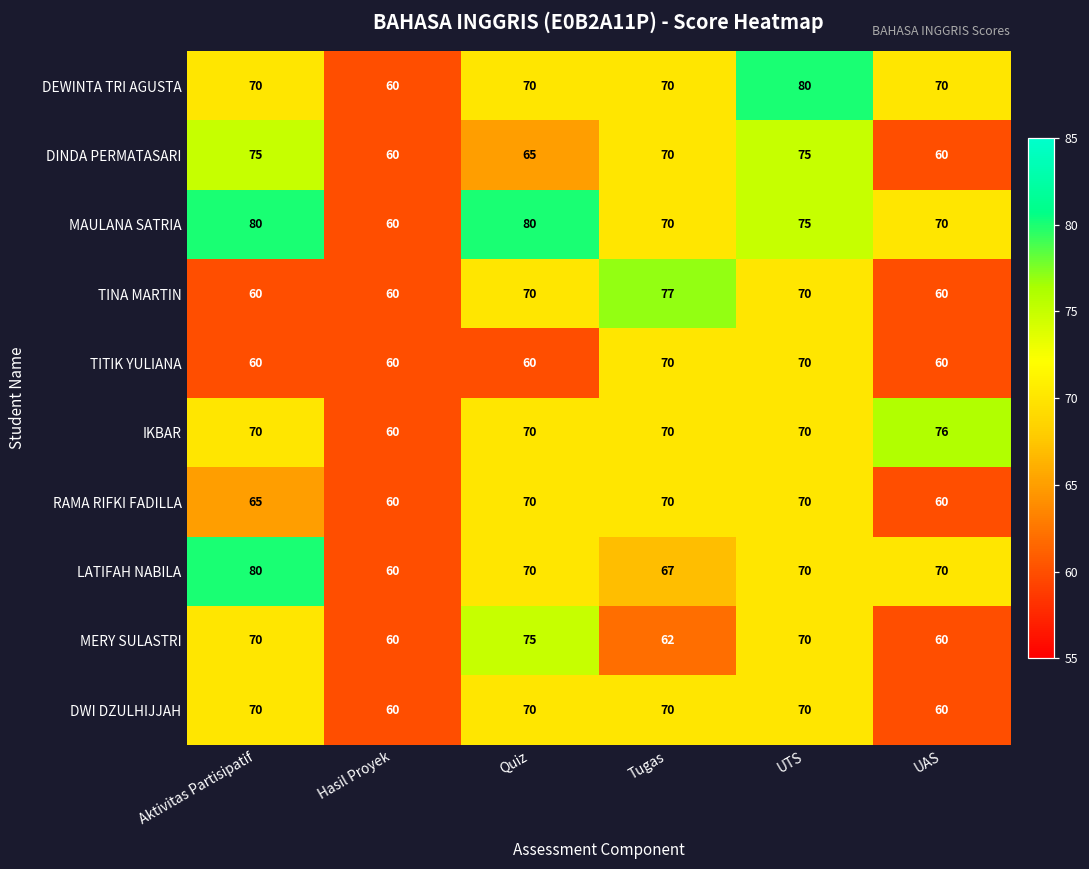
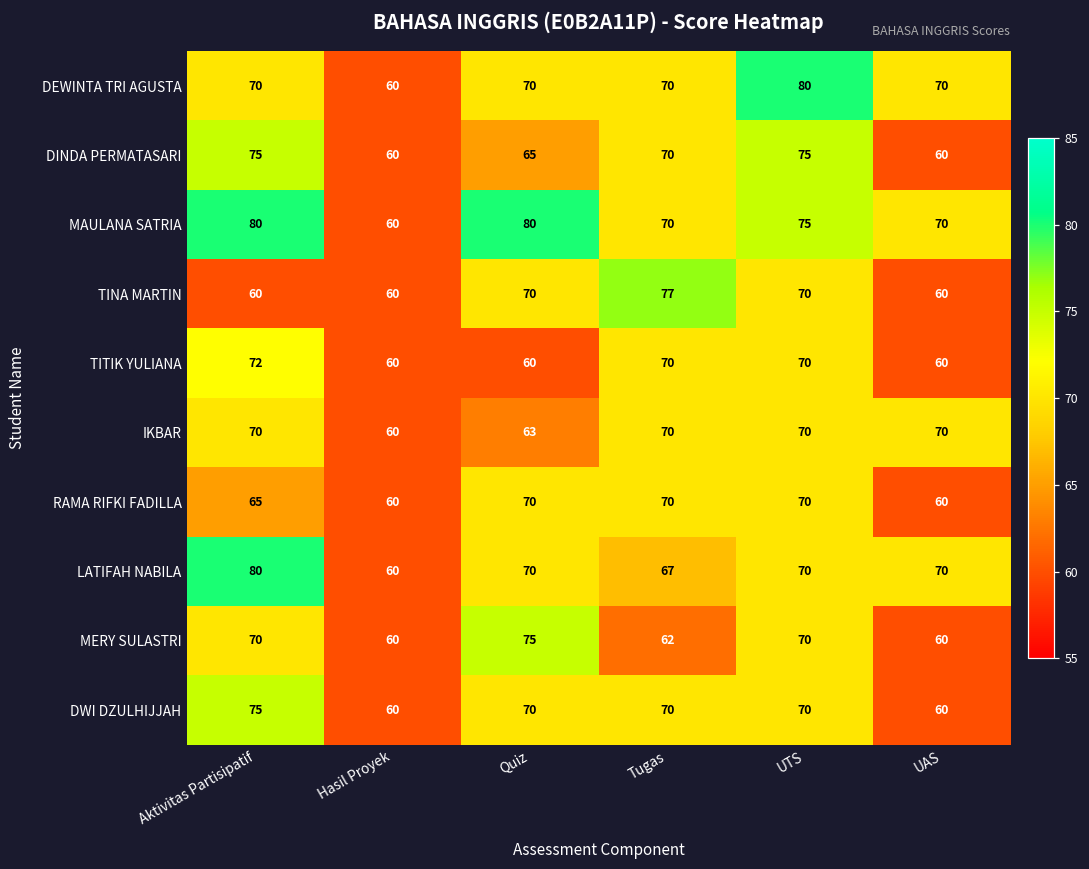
  {
    "DEWINTA TRI AGUSTA": {
      "Aktivitas Partisipatif": 70,
      "Hasil Proyek": 60,
      "Quiz": 70,
      "Tugas": 70,
      "UTS": 80,
      "UAS": 70
    },
    "DINDA PERMATASARI": {
      "Aktivitas Partisipatif": 75,
      "Hasil Proyek": 60,
      "Quiz": 65,
      "Tugas": 70,
      "UTS": 75,
      "UAS": 60
    },
    "MAULANA SATRIA": {
      "Aktivitas Partisipatif": 80,
      "Hasil Proyek": 60,
      "Quiz": 80,
      "Tugas": 70,
      "UTS": 75,
      "UAS": 70
    },
    "TINA MARTIN": {
      "Aktivitas Partisipatif": 60,
      "Hasil Proyek": 60,
      "Quiz": 70,
      "Tugas": 77,
      "UTS": 70,
      "UAS": 60
    },
    "TITIK YULIANA": {
-     "Aktivitas Partisipatif": 60,
+     "Aktivitas Partisipatif": 72,
      "Hasil Proyek": 60,
      "Quiz": 60,
      "Tugas": 70,
      "UTS": 70,
      "UAS": 60
    },
    "IKBAR": {
      "Aktivitas Partisipatif": 70,
      "Hasil Proyek": 60,
-     "Quiz": 70,
+     "Quiz": 63,
      "Tugas": 70,
      "UTS": 70,
-     "UAS": 76
+     "UAS": 70
    },
    "RAMA RIFKI FADILLA": {
      "Aktivitas Partisipatif": 65,
      "Hasil Proyek": 60,
      "Quiz": 70,
      "Tugas": 70,
      "UTS": 70,
      "UAS": 60
    },
    "LATIFAH NABILA": {
      "Aktivitas Partisipatif": 80,
      "Hasil Proyek": 60,
      "Quiz": 70,
      "Tugas": 67,
      "UTS": 70,
      "UAS": 70
    },
    "MERY SULASTRI": {
      "Aktivitas Partisipatif": 70,
      "Hasil Proyek": 60,
      "Quiz": 75,
      "Tugas": 62,
      "UTS": 70,
      "UAS": 60
    },
    "DWI DZULHIJJAH": {
-     "Aktivitas Partisipatif": 70,
+     "Aktivitas Partisipatif": 75,
      "Hasil Proyek": 60,
      "Quiz": 70,
      "Tugas": 70,
      "UTS": 70,
      "UAS": 60
    }
  }
